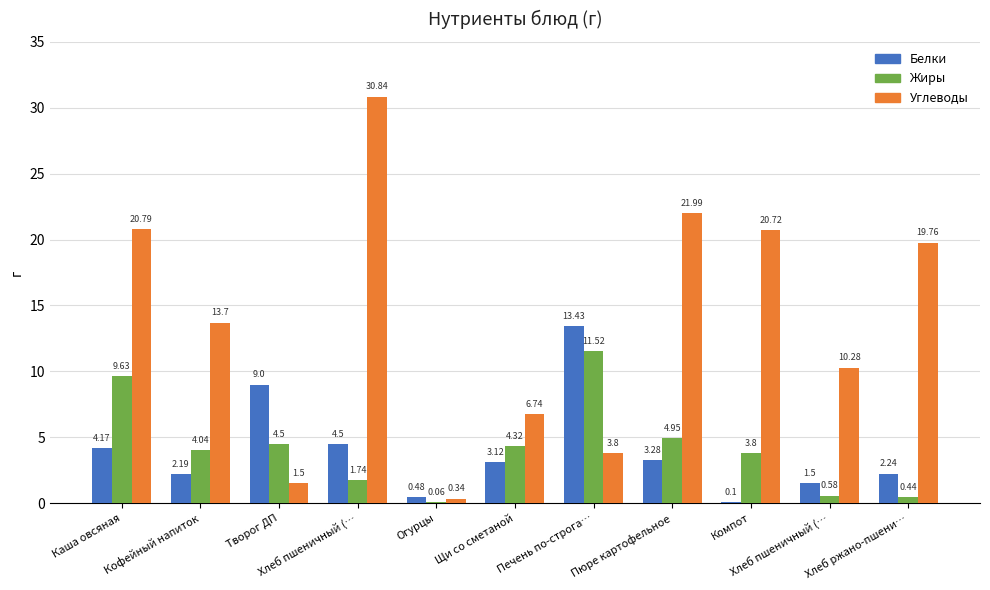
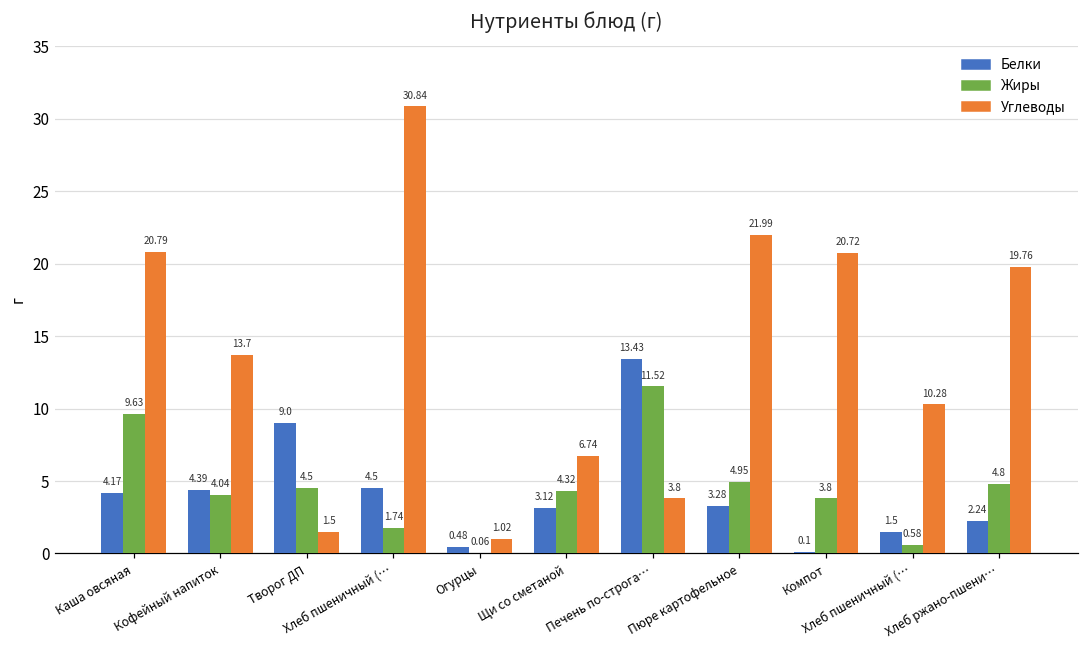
  {
    "Белки": {
      "Каша овсяная": 4.17,
-     "Кофейный напиток": 2.19,
+     "Кофейный напиток": 4.39,
      "Творог ДП": 9.0,
      "Огурцы": 0.48,
      "Щи со сметаной": 3.12,
      "Печень по-строга…": 13.43,
      "Пюре картофельное": 3.28,
      "Компот": 0.1,
      "Хлеб ржано-пшени…": 2.24
    },
    "Жиры": {
      "Каша овсяная": 9.63,
      "Кофейный напиток": 4.04,
      "Творог ДП": 4.5,
      "Огурцы": 0.06,
      "Щи со сметаной": 4.32,
      "Печень по-строга…": 11.52,
      "Пюре картофельное": 4.95,
      "Компот": 3.8,
-     "Хлеб ржано-пшени…": 0.44
+     "Хлеб ржано-пшени…": 4.8
    },
    "Углеводы": {
      "Каша овсяная": 20.79,
      "Кофейный напиток": 13.7,
      "Творог ДП": 1.5,
-     "Огурцы": 0.34,
+     "Огурцы": 1.02,
      "Щи со сметаной": 6.74,
      "Печень по-строга…": 3.8,
      "Пюре картофельное": 21.99,
      "Компот": 20.72,
      "Хлеб ржано-пшени…": 19.76
    }
  }
